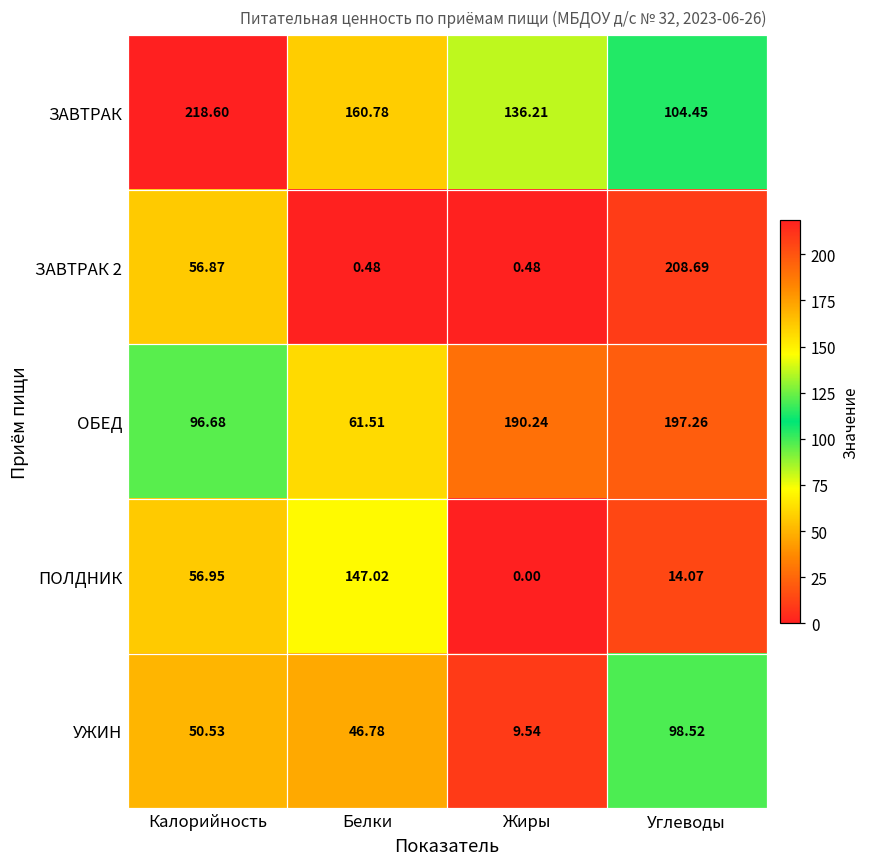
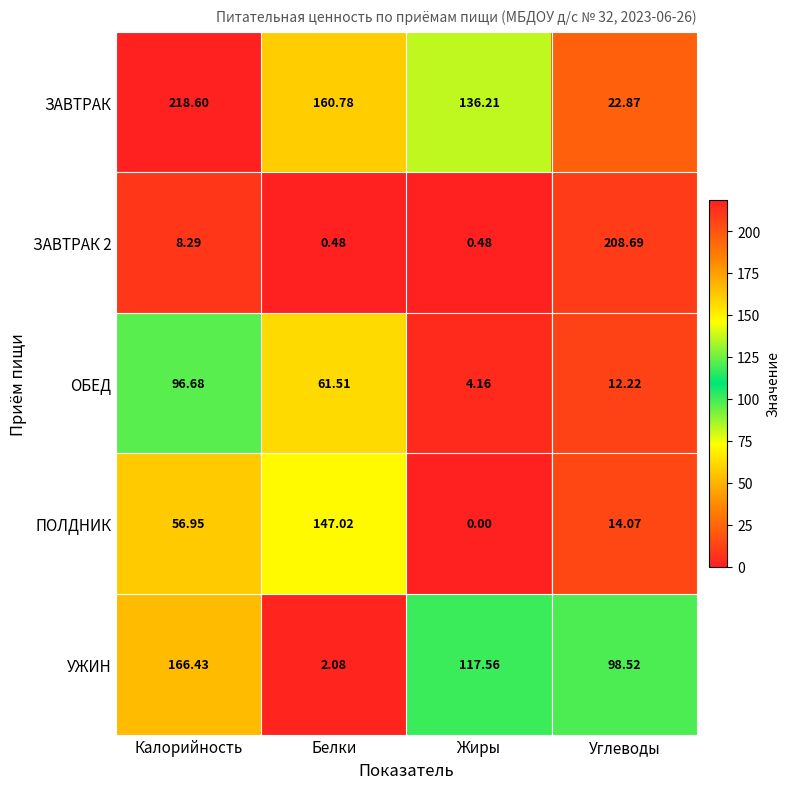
  {
    "ЗАВТРАК": {
      "Калорийность": 218.60,
      "Белки": 160.78,
      "Жиры": 136.21,
-     "Углеводы": 104.45
+     "Углеводы": 22.87
    },
    "ЗАВТРАК 2": {
-     "Калорийность": 56.87,
+     "Калорийность": 8.29,
      "Белки": 0.48,
      "Жиры": 0.48,
      "Углеводы": 208.69
    },
    "ОБЕД": {
      "Калорийность": 96.68,
      "Белки": 61.51,
-     "Жиры": 190.24,
-     "Углеводы": 197.26
+     "Жиры": 4.16,
+     "Углеводы": 12.22
    },
    "ПОЛДНИК": {
      "Калорийность": 56.95,
      "Белки": 147.02,
      "Жиры": 0.00,
      "Углеводы": 14.07
    },
    "УЖИН": {
-     "Калорийность": 50.53,
-     "Белки": 46.78,
-     "Жиры": 9.54,
+     "Калорийность": 166.43,
+     "Белки": 2.08,
+     "Жиры": 117.56,
      "Углеводы": 98.52
    }
  }
